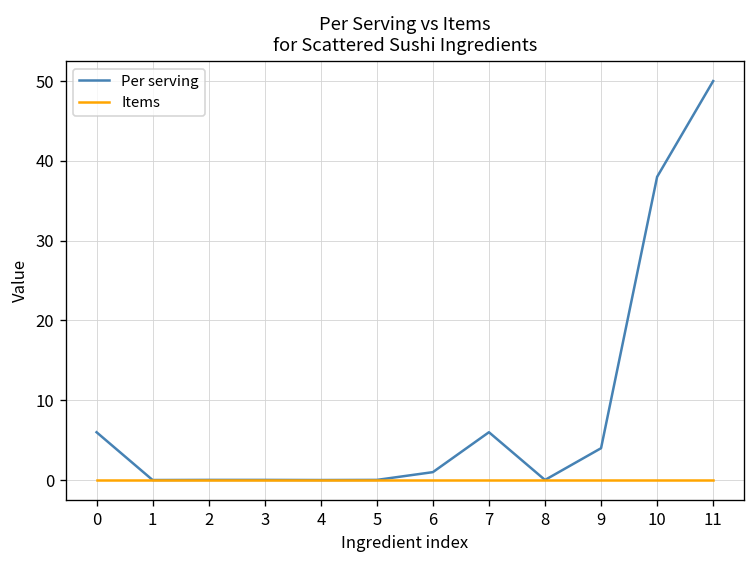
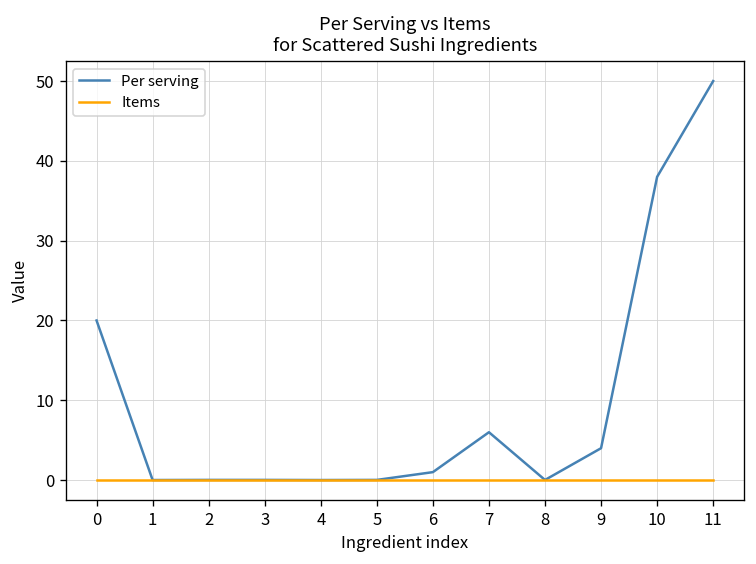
  {
    "Per serving": {
-     "0": 6,
+     "0": 20,
      "6": 1,
      "7": 6,
      "9": 4,
      "10": 38,
      "11": 50
    },
    "Items": {
      "0": 0,
      "6": 0,
      "7": 0,
      "9": 0,
      "10": 0,
      "11": 0
    }
  }
